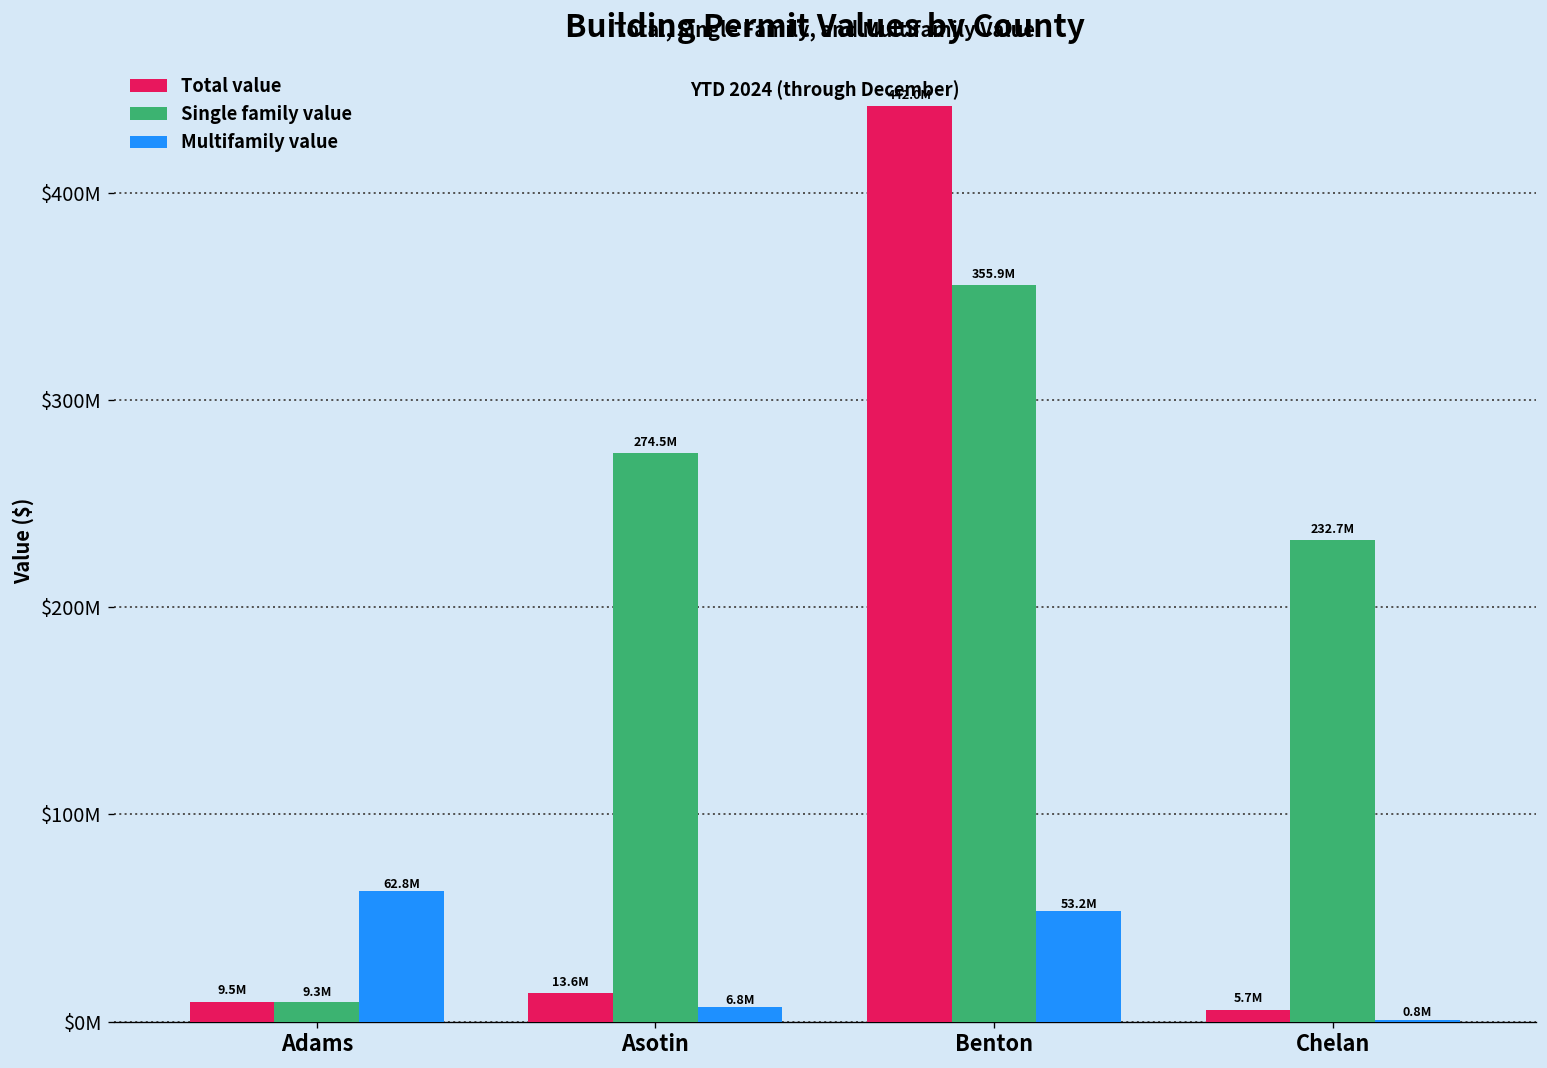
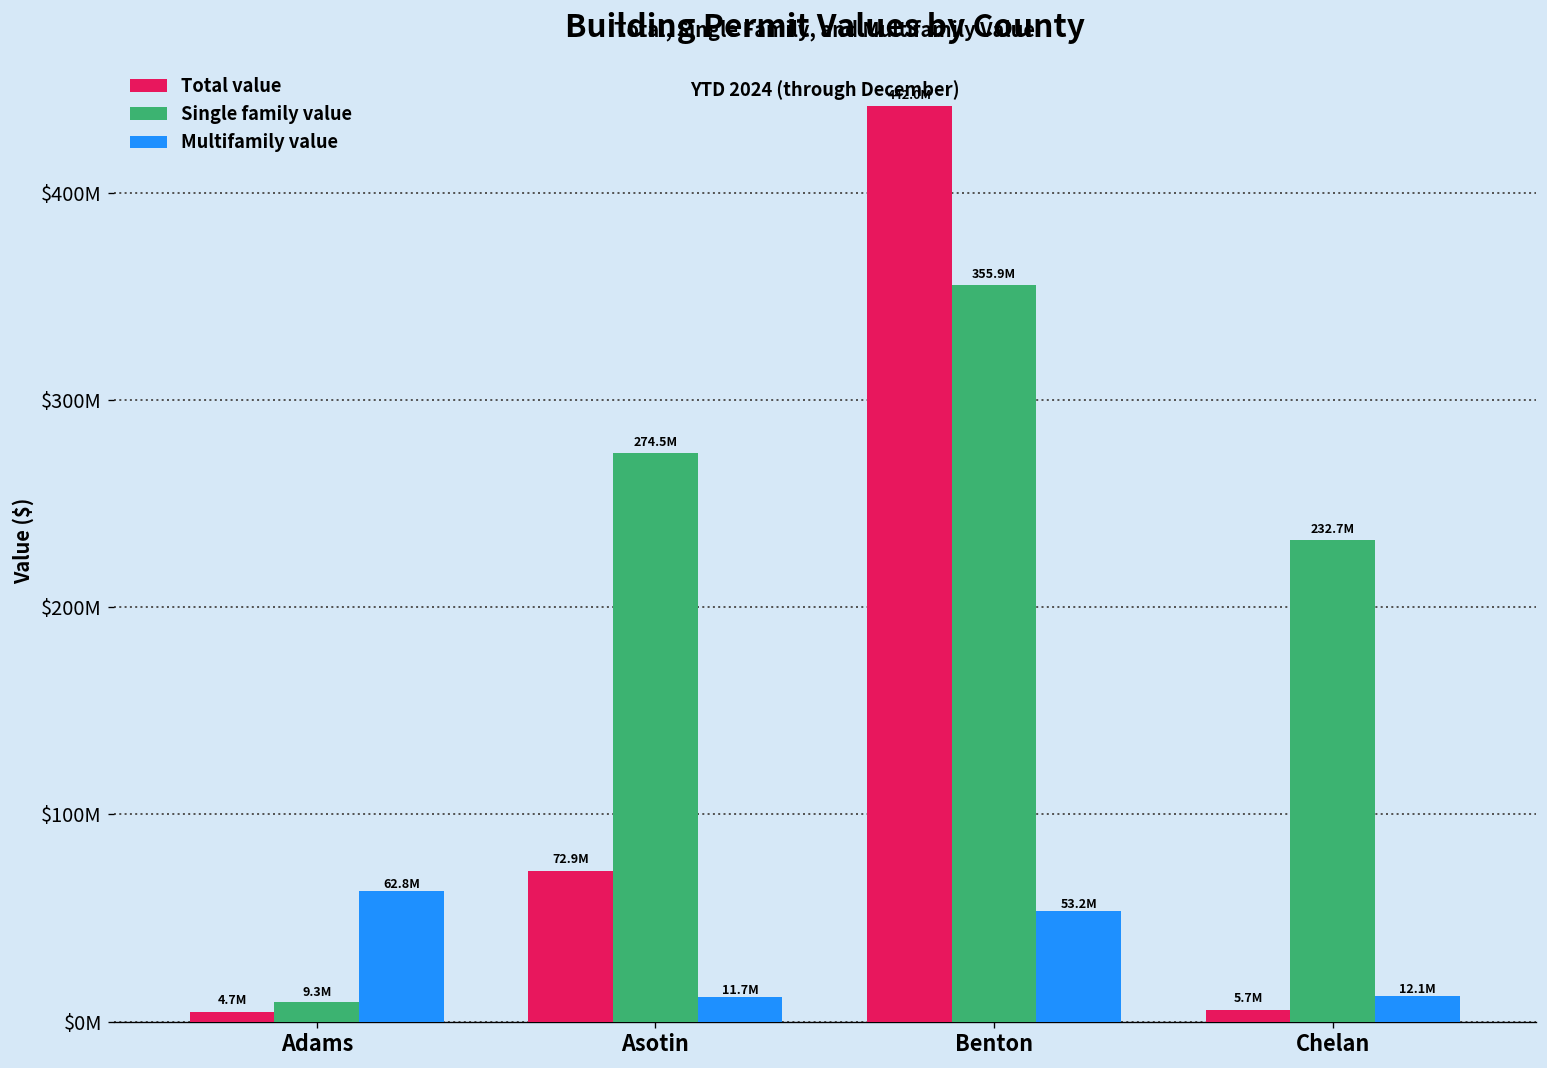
  {
    "Total value": {
-     "Adams": "9.5M",
-     "Asotin": "13.6M",
+     "Adams": "4.7M",
+     "Asotin": "72.9M",
      "Chelan": "5.7M"
    },
    "Single family value": {
      "Adams": "9.3M",
      "Asotin": "274.5M",
      "Benton": "355.9M",
      "Chelan": "232.7M"
    },
    "Multifamily value": {
      "Adams": "62.8M",
-     "Asotin": "6.8M",
+     "Asotin": "11.7M",
      "Benton": "53.2M",
-     "Chelan": "0.8M"
+     "Chelan": "12.1M"
    }
  }
